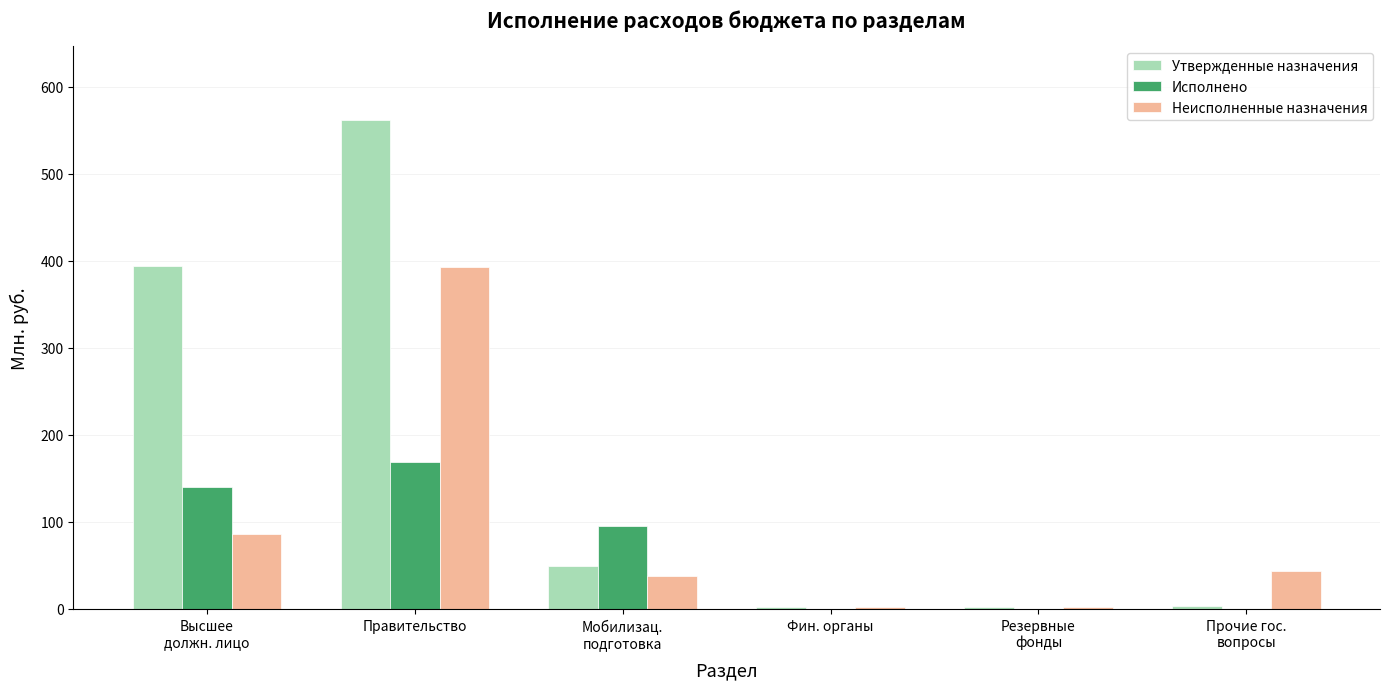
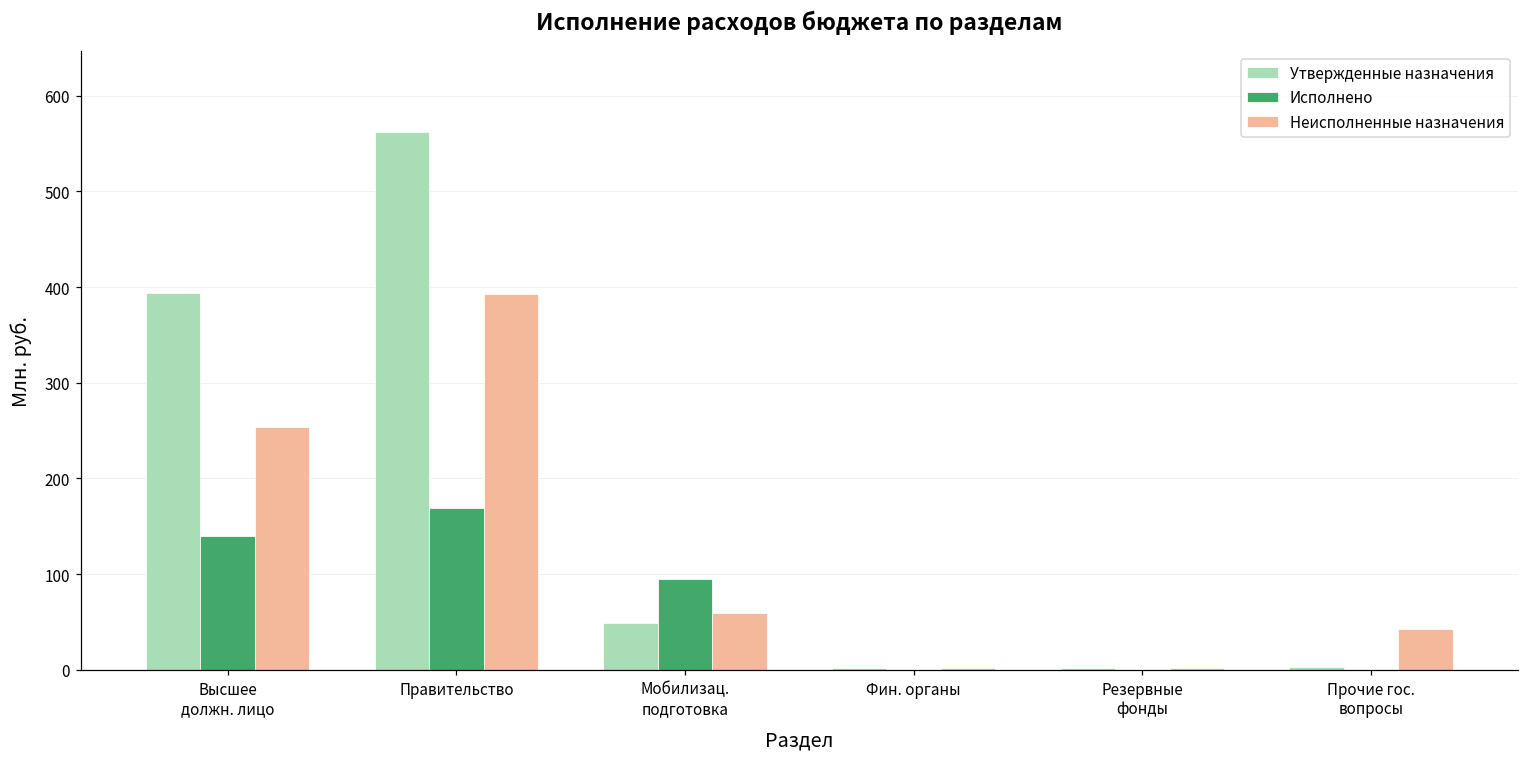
  {
    "Утвержденные назначения": {
      "Высшее должн. лицо": 390,
      "Правительство": 560,
      "Мобилизац. подготовка": 50,
      "Прочие гос. вопросы": 0
    },
    "Исполнено": {
      "Высшее должн. лицо": 140,
      "Правительство": 170,
      "Мобилизац. подготовка": 90,
      "Фин. органы": 0,
      "Резервные фонды": 0,
      "Прочие гос. вопросы": 0
    },
    "Неисполненные назначения": {
-     "Высшее должн. лицо": 90,
+     "Высшее должн. лицо": 250,
      "Правительство": 390,
-     "Мобилизац. подготовка": 40,
+     "Мобилизац. подготовка": 60,
      "Прочие гос. вопросы": 40
    }
  }
